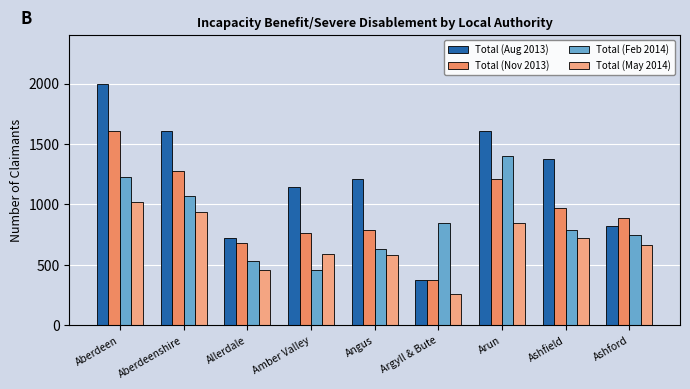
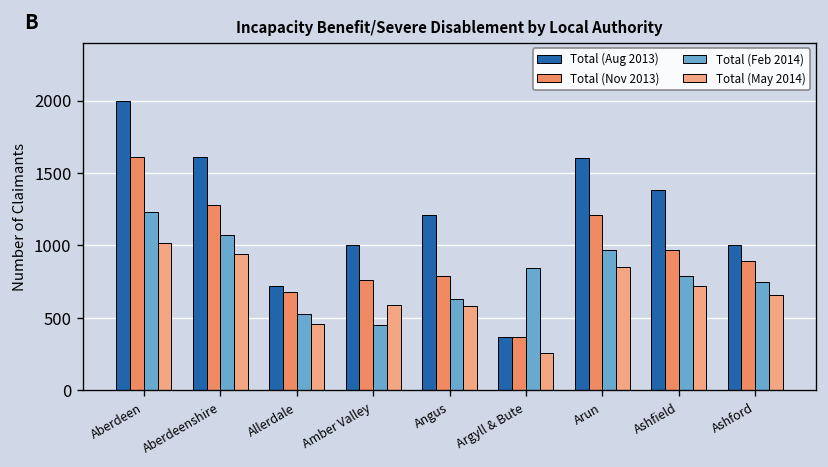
  {
    "Total (Aug 2013)": {
      "Aberdeen": 2000,
      "Aberdeenshire": 1610,
      "Allerdale": 720,
-     "Amber Valley": 1150,
+     "Amber Valley": 1000,
      "Angus": 1210,
      "Argyll & Bute": 370,
      "Arun": 1610,
      "Ashfield": 1380,
-     "Ashford": 820
+     "Ashford": 1000
    },
    "Total (Feb 2014)": {
      "Aberdeen": 1230,
      "Aberdeenshire": 1070,
      "Allerdale": 530,
      "Amber Valley": 450,
      "Angus": 630,
      "Argyll & Bute": 850,
-     "Arun": 1400,
+     "Arun": 970,
      "Ashfield": 790,
      "Ashford": 750
    }
  }
